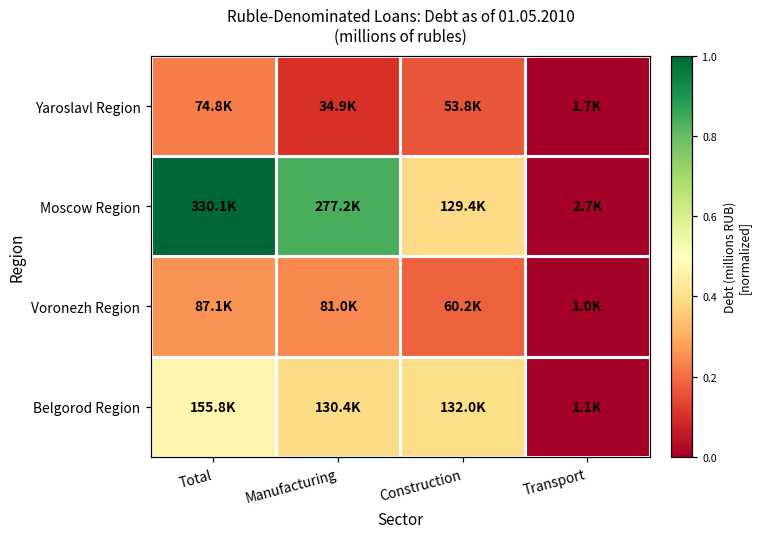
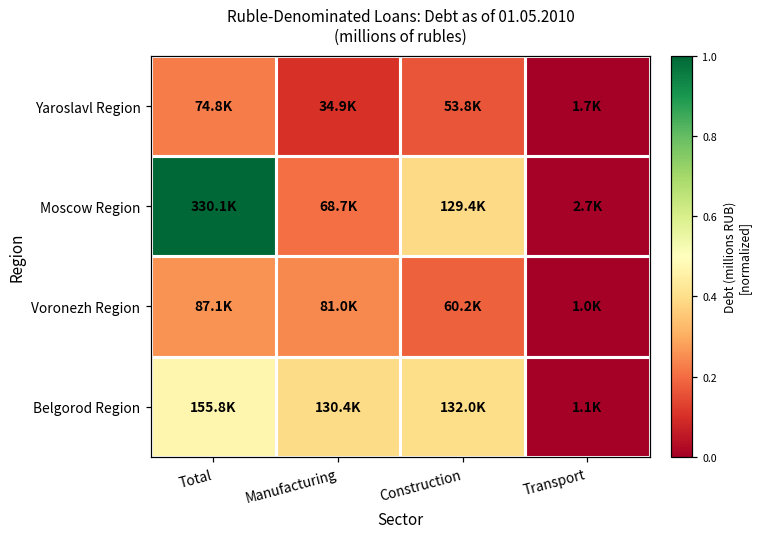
  {
    "Yaroslavl Region": {
      "Total": "74.8K",
      "Manufacturing": "34.9K",
      "Construction": "53.8K",
      "Transport": "1.7K"
    },
    "Moscow Region": {
      "Total": "330.1K",
-     "Manufacturing": "277.2K",
+     "Manufacturing": "68.7K",
      "Construction": "129.4K",
      "Transport": "2.7K"
    },
    "Voronezh Region": {
      "Total": "87.1K",
      "Manufacturing": "81.0K",
      "Construction": "60.2K",
      "Transport": "1.0K"
    },
    "Belgorod Region": {
      "Total": "155.8K",
      "Manufacturing": "130.4K",
      "Construction": "132.0K",
      "Transport": "1.1K"
    }
  }
